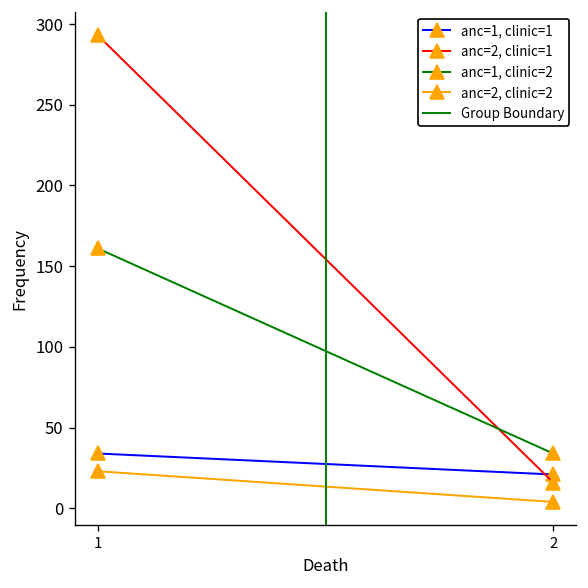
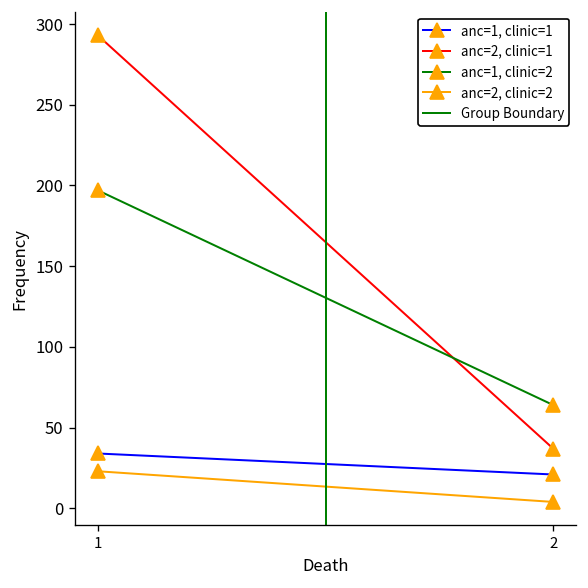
  {
    "anc=1, clinic=1": {
      "1": 34,
      "2": 21
    },
    "anc=2, clinic=1": {
      "1": 293,
-     "2": 16
+     "2": 37
    },
    "anc=1, clinic=2": {
-     "1": 161,
-     "2": 34
+     "1": 197,
+     "2": 64
    },
    "anc=2, clinic=2": {
      "1": 23,
      "2": 4
    }
  }
